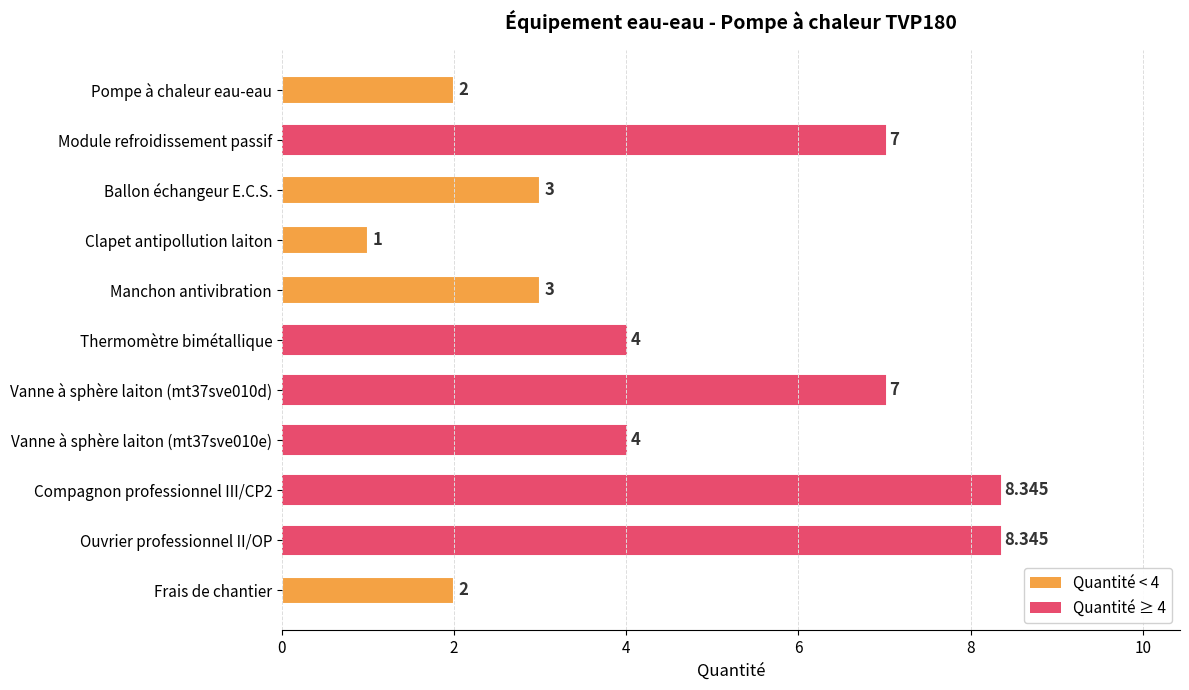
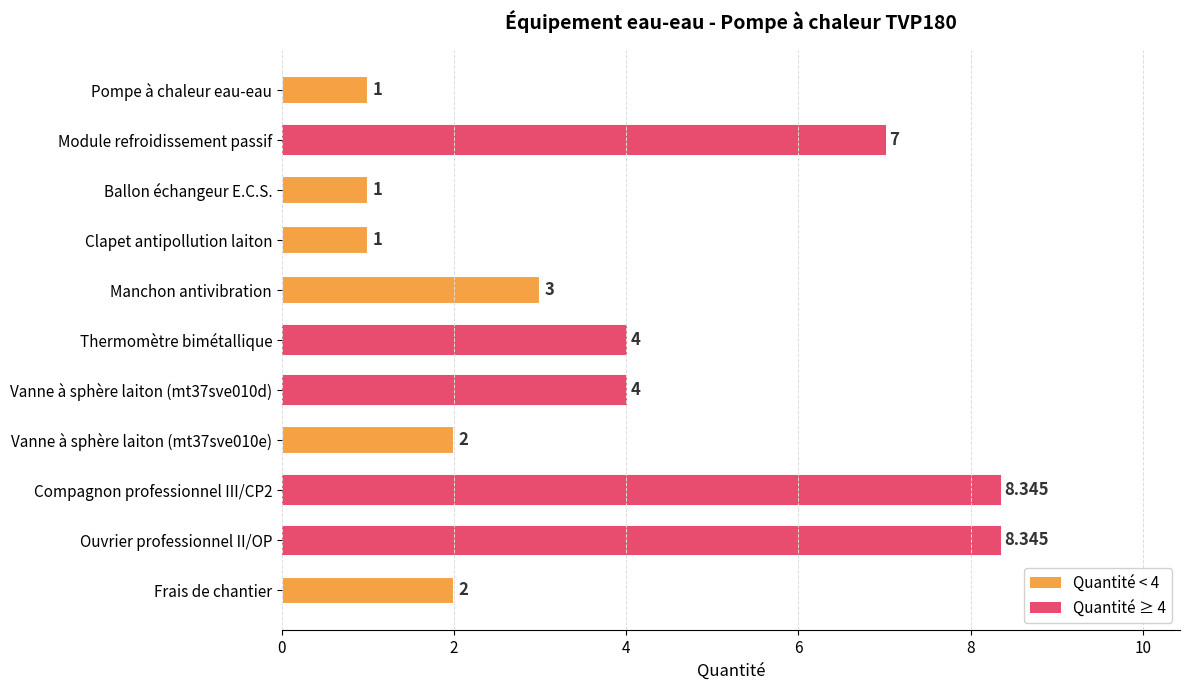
  {
-   "Pompe à chaleur eau-eau": 2,
+   "Pompe à chaleur eau-eau": 1,
    "Module refroidissement passif": 7,
-   "Ballon échangeur E.C.S.": 3,
+   "Ballon échangeur E.C.S.": 1,
    "Clapet antipollution laiton": 1,
    "Manchon antivibration": 3,
    "Thermomètre bimétallique": 4,
-   "Vanne à sphère laiton (mt37sve010d)": 7,
-   "Vanne à sphère laiton (mt37sve010e)": 4,
+   "Vanne à sphère laiton (mt37sve010d)": 4,
+   "Vanne à sphère laiton (mt37sve010e)": 2,
    "Compagnon professionnel III/CP2": 8.345,
    "Ouvrier professionnel II/OP": 8.345,
    "Frais de chantier": 2
  }
